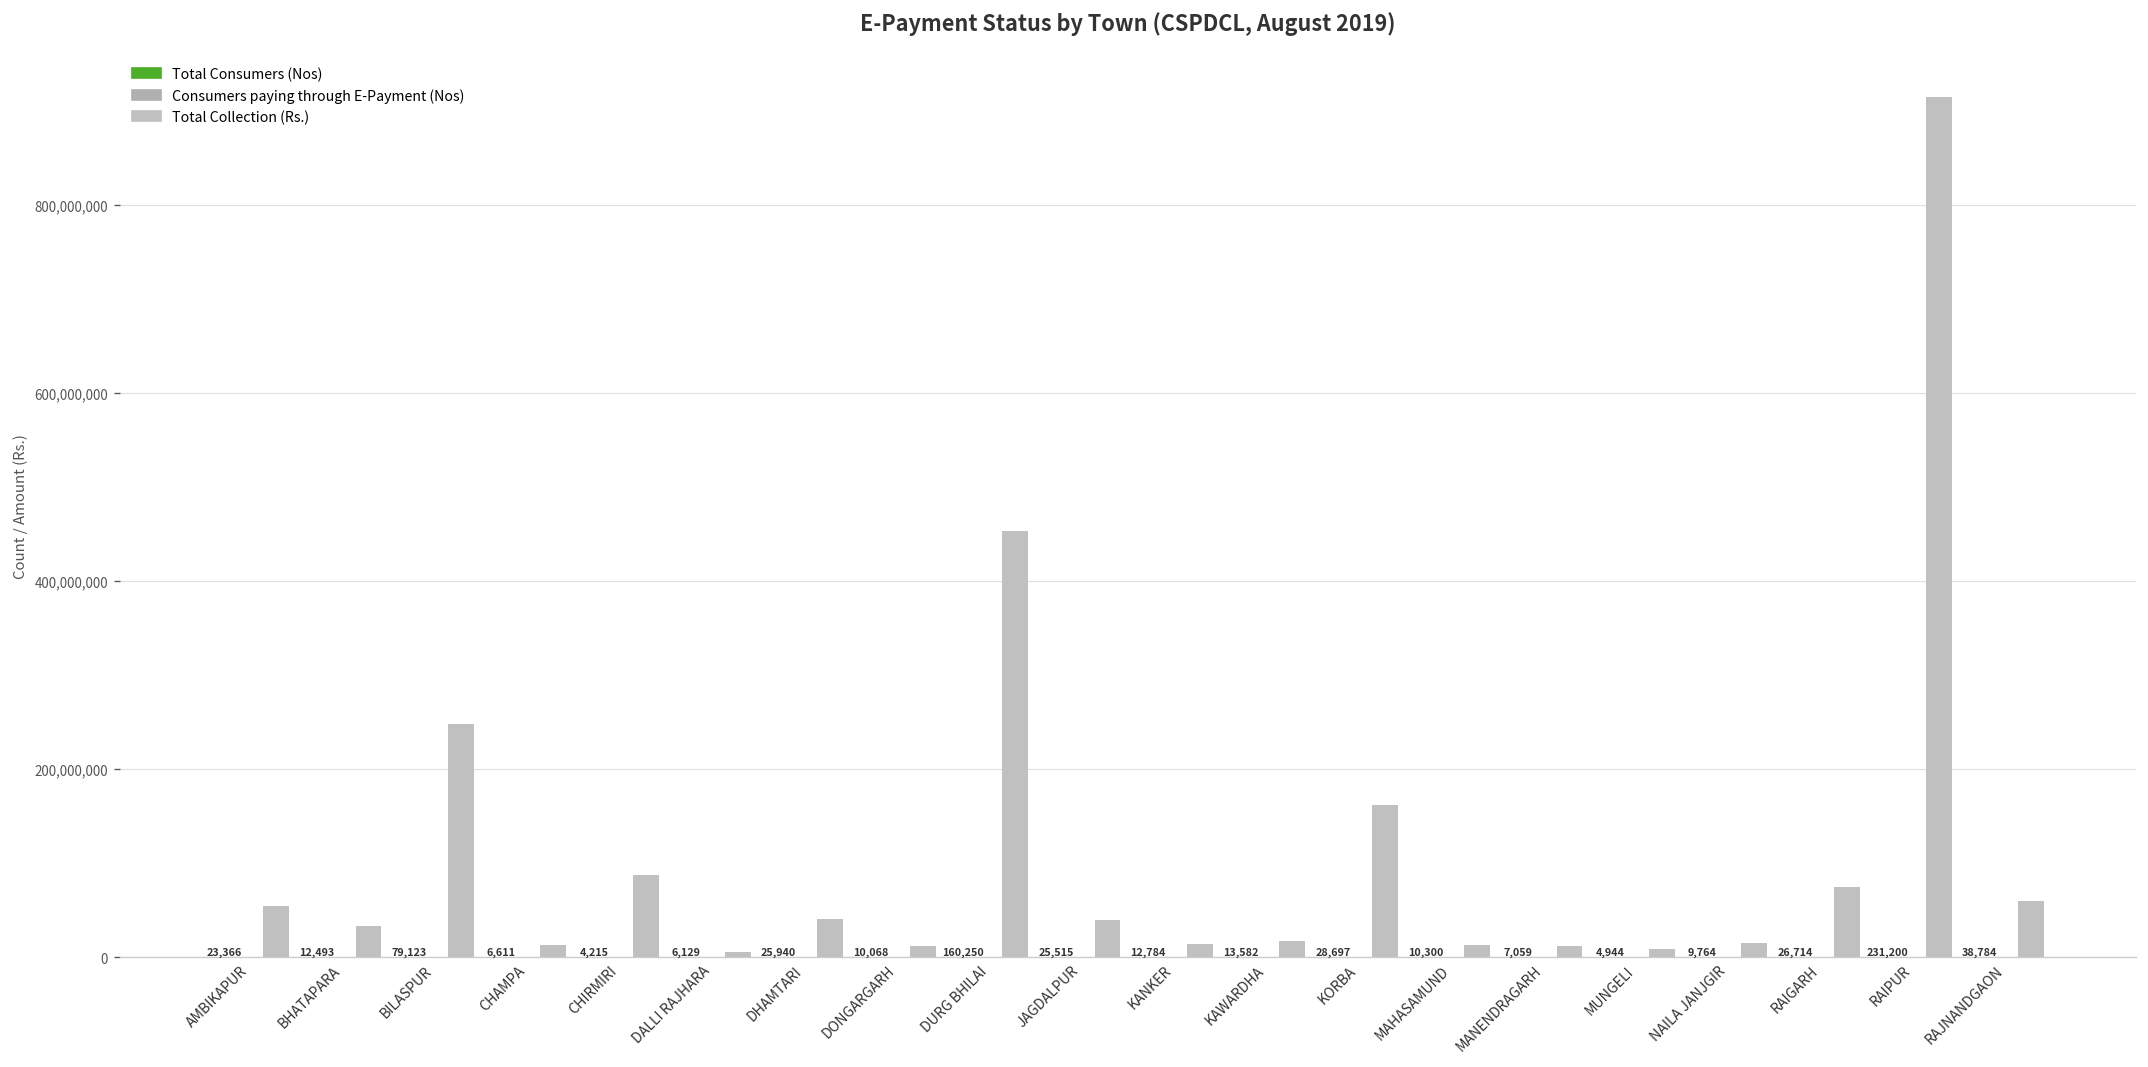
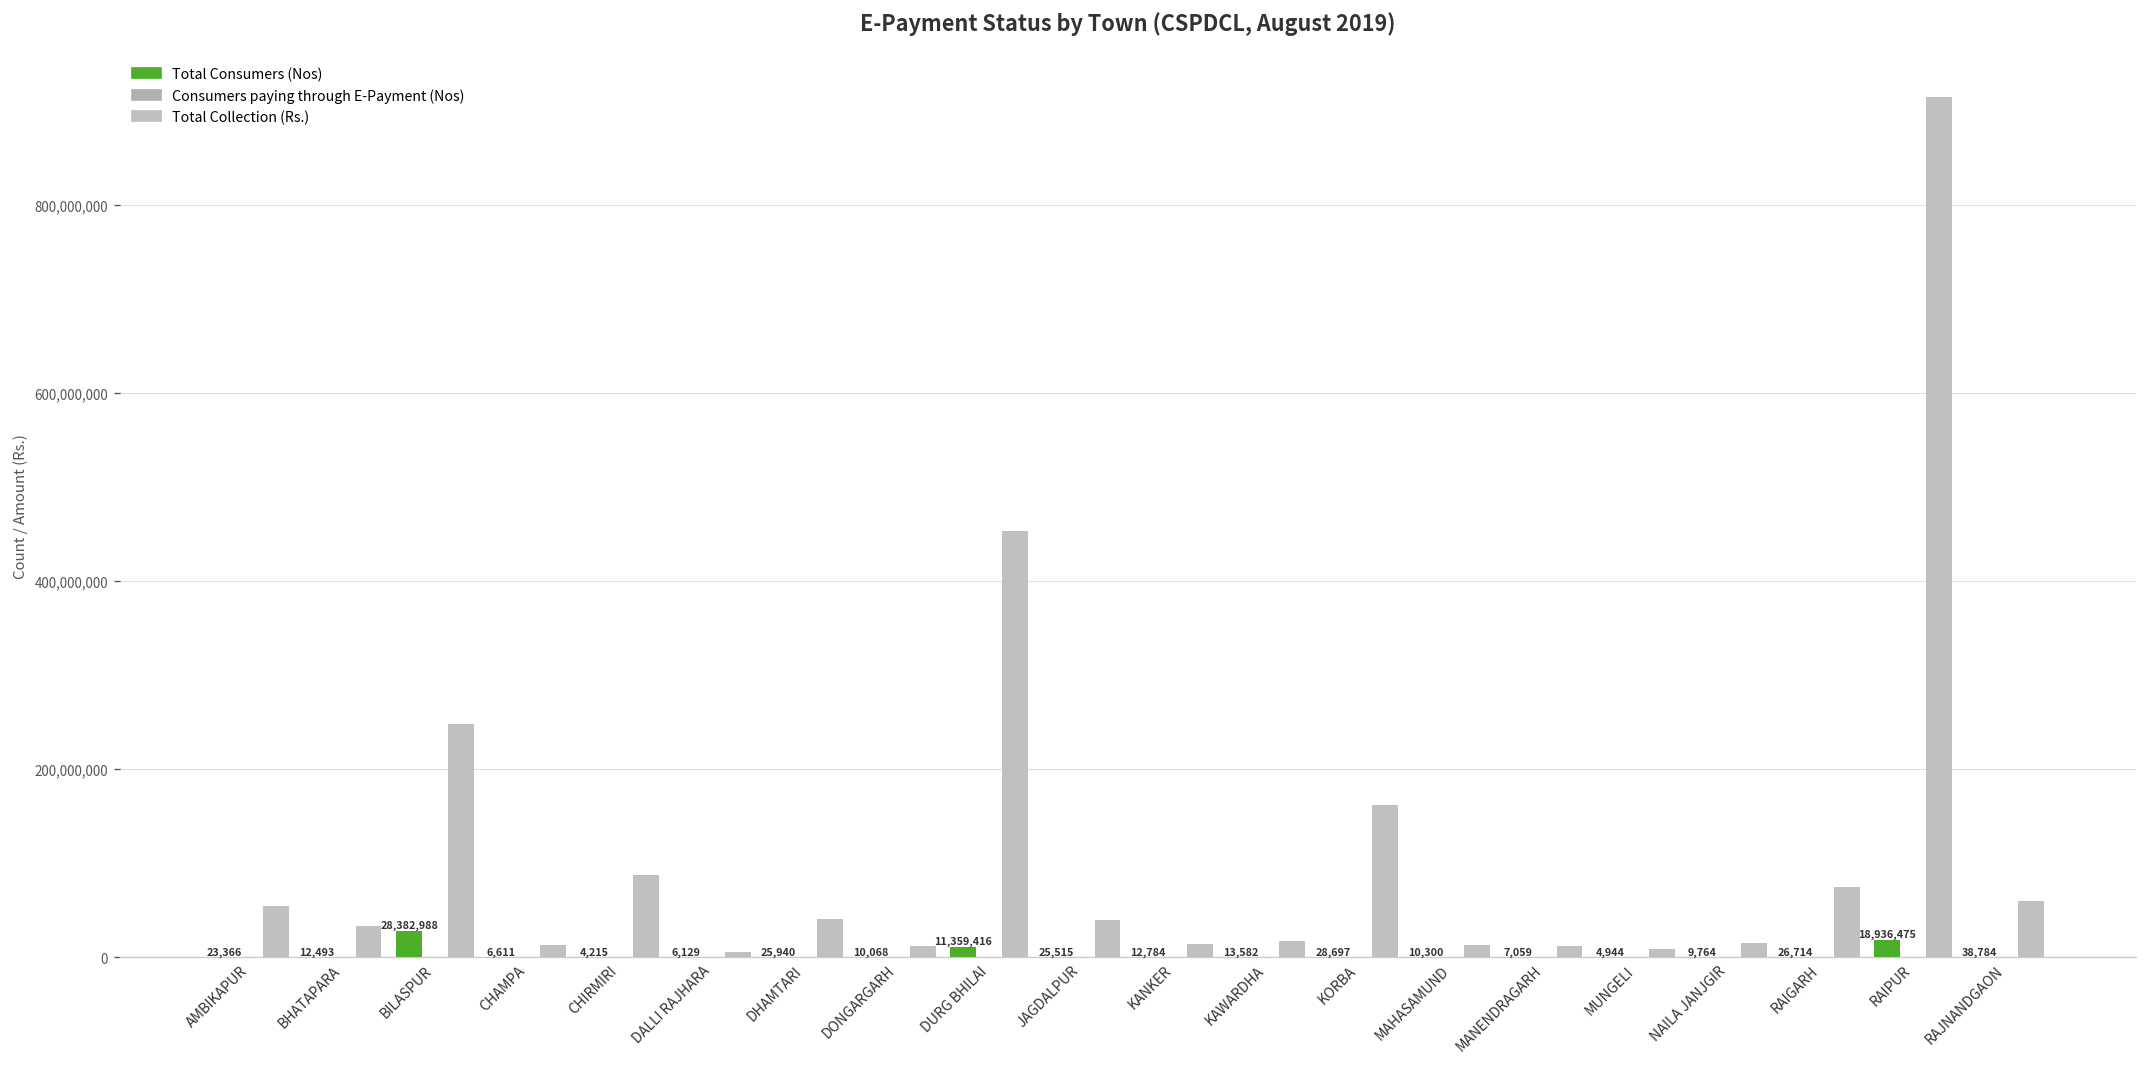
  {
    "Total Consumers (Nos)": {
      "AMBIKAPUR": "23,366",
      "BHATAPARA": "12,493",
-     "BILASPUR": "79,123",
+     "BILASPUR": "28,382,988",
      "CHAMPA": "6,611",
      "CHIRMIRI": "4,215",
      "DALLI RAJHARA": "6,129",
      "DHAMTARI": "25,940",
      "DONGARGARH": "10,068",
-     "DURG BHILAI": "160,250",
+     "DURG BHILAI": "11,359,416",
      "JAGDALPUR": "25,515",
      "KANKER": "12,784",
      "KAWARDHA": "13,582",
      "KORBA": "28,697",
      "MAHASAMUND": "10,300",
      "MANENDRAGARH": "7,059",
      "MUNGELI": "4,944",
      "NAILA JANJGIR": "9,764",
      "RAIGARH": "26,714",
-     "RAIPUR": "231,200",
+     "RAIPUR": "18,936,475",
      "RAJNANDGAON": "38,784"
    }
  }
